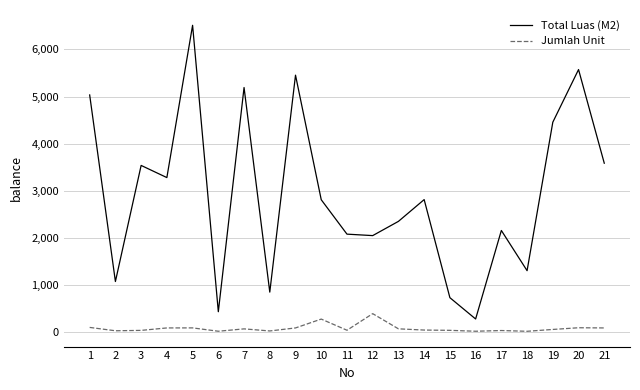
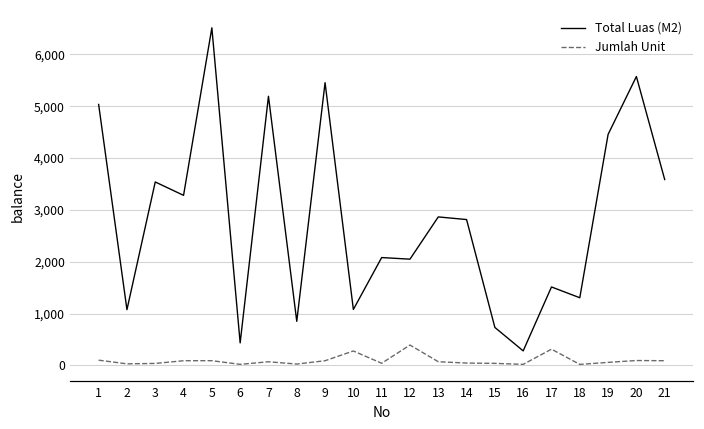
  {
    "Total Luas (M2)": {
      "1": "5,000",
      "2": "1,100",
      "3": "3,500",
      "4": "3,300",
      "5": "6,500",
      "6": "400",
      "7": "5,200",
      "8": "900",
      "9": "5,500",
-     "10": "2,800",
+     "10": "1,100",
      "11": "2,100",
      "12": "2,000",
-     "13": "2,400",
+     "13": "2,900",
      "14": "2,800",
      "15": "700",
      "16": "300",
-     "17": "2,200",
+     "17": "1,500",
      "18": "1,300",
      "19": "4,500",
      "20": "5,600",
      "21": "3,600"
    },
    "Jumlah Unit": {
      "1": "100",
      "2": "0",
      "3": "0",
      "4": "100",
      "5": "100",
      "6": "0",
      "7": "100",
      "8": "0",
      "9": "100",
      "10": "300",
      "11": "0",
      "12": "400",
      "13": "100",
      "14": "0",
      "15": "0",
      "16": "0",
-     "17": "0",
+     "17": "300",
      "18": "0",
      "19": "100",
      "20": "100",
      "21": "100"
    }
  }
